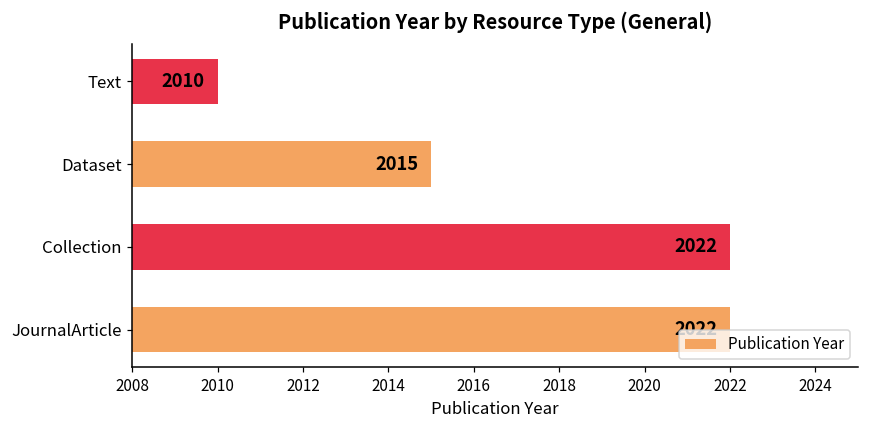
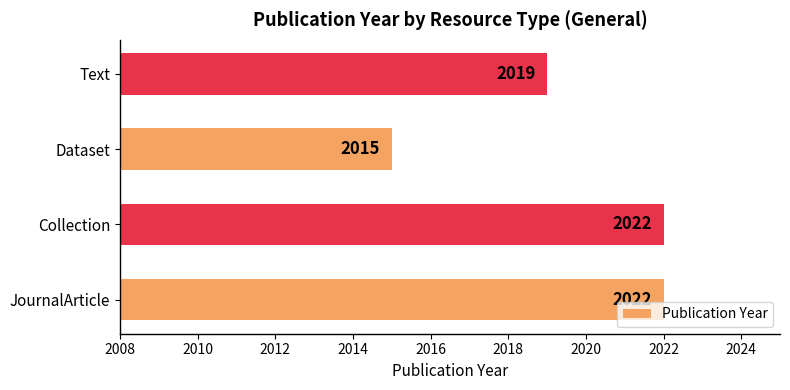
  {
-   "Text": 2010,
+   "Text": 2019,
    "Dataset": 2015,
    "Collection": 2022
  }
